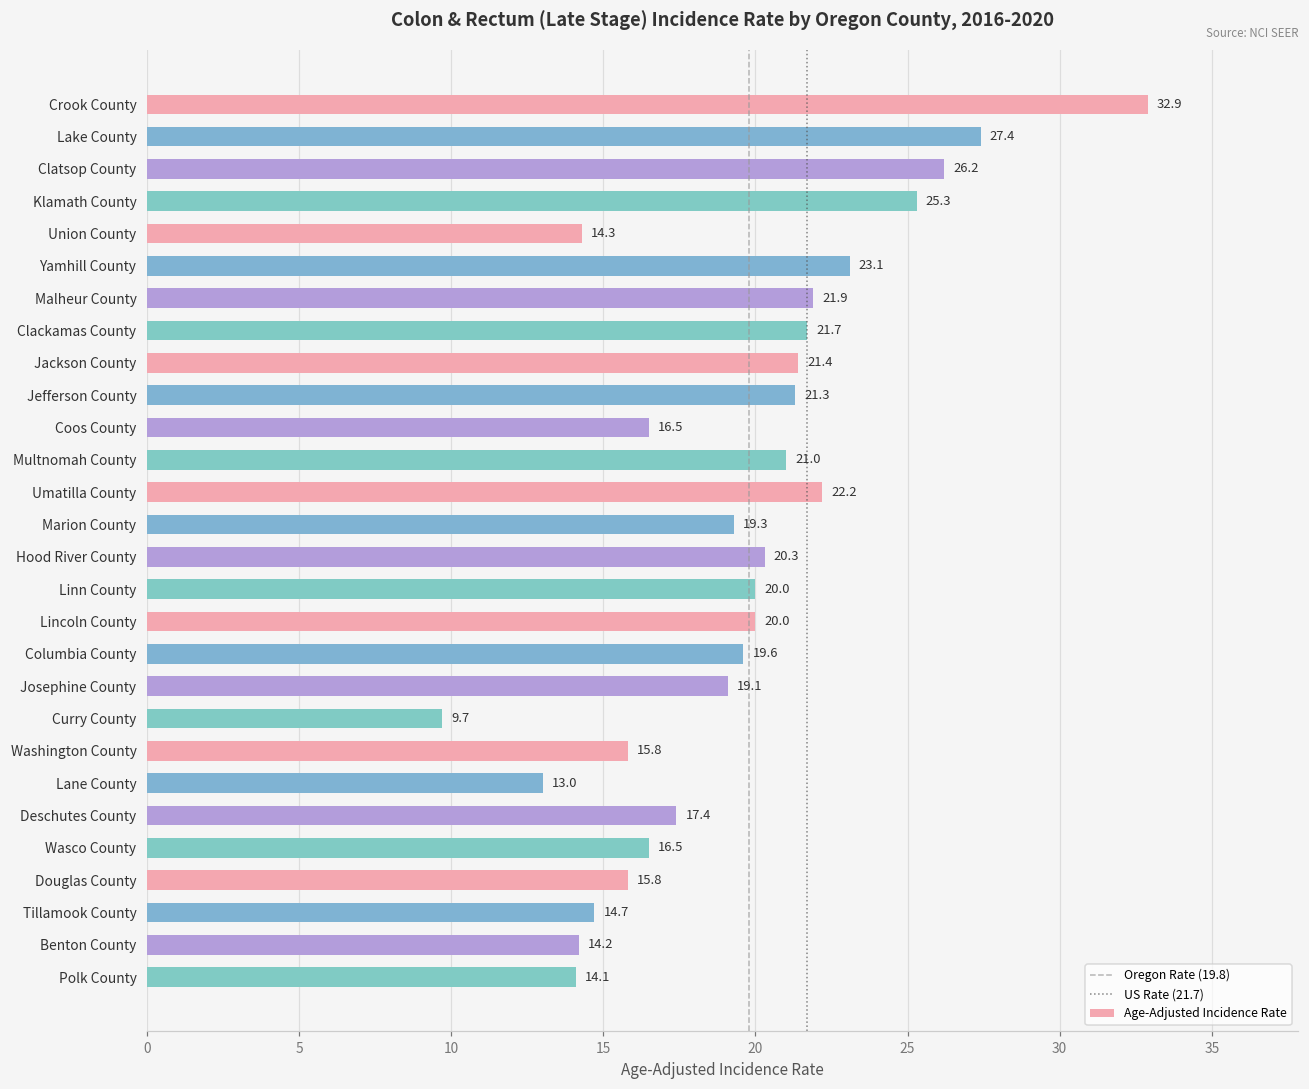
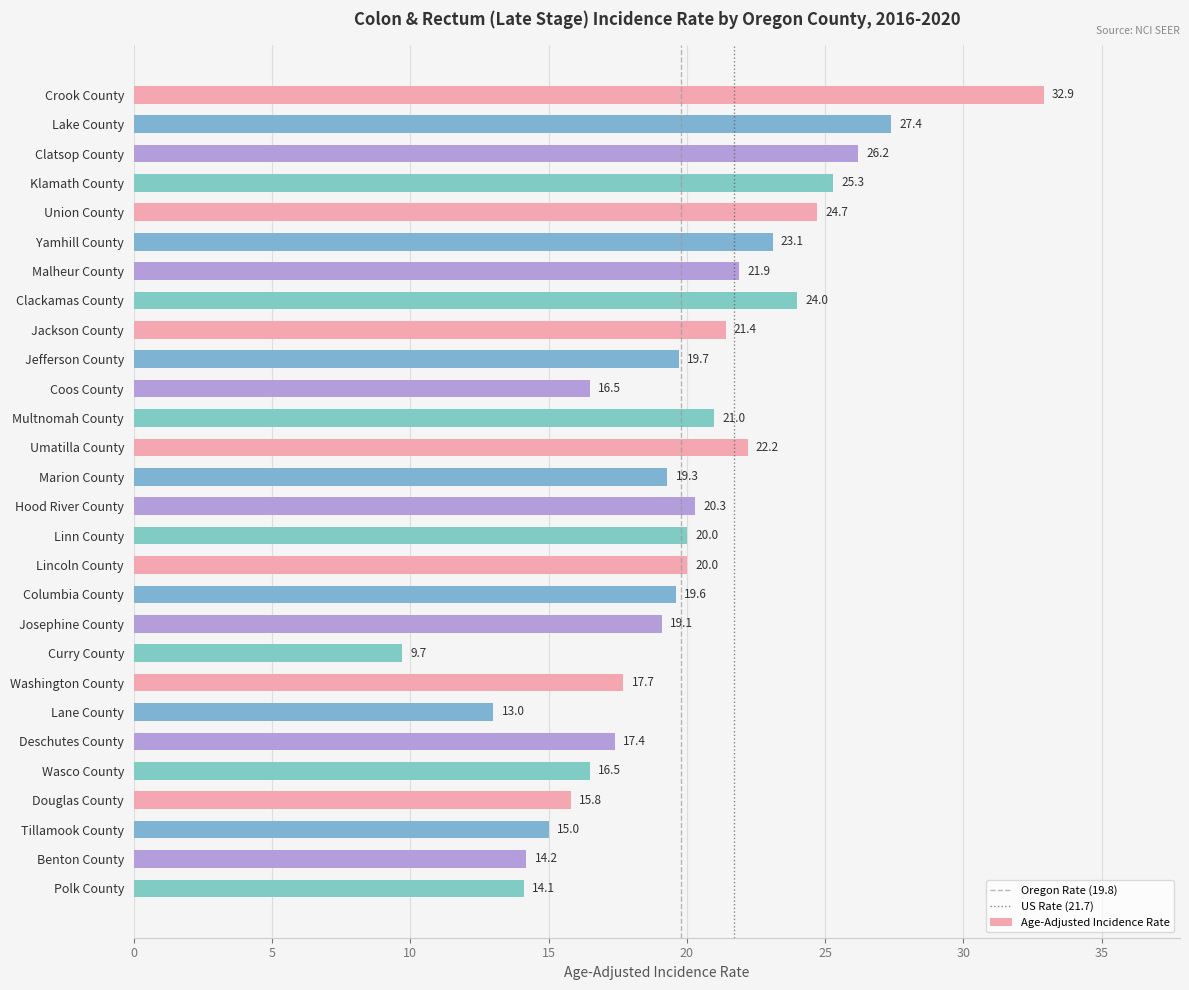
  {
    "Crook County": 32.9,
    "Lake County": 27.4,
    "Clatsop County": 26.2,
    "Klamath County": 25.3,
-   "Union County": 14.3,
+   "Union County": 24.7,
    "Yamhill County": 23.1,
    "Malheur County": 21.9,
-   "Clackamas County": 21.7,
+   "Clackamas County": 24.0,
    "Jackson County": 21.4,
-   "Jefferson County": 21.3,
+   "Jefferson County": 19.7,
    "Coos County": 16.5,
    "Multnomah County": 21.0,
    "Umatilla County": 22.2,
    "Marion County": 19.3,
    "Hood River County": 20.3,
    "Linn County": 20.0,
    "Lincoln County": 20.0,
    "Columbia County": 19.6,
    "Josephine County": 19.1,
    "Curry County": 9.7,
-   "Washington County": 15.8,
+   "Washington County": 17.7,
    "Lane County": 13.0,
    "Deschutes County": 17.4,
    "Wasco County": 16.5,
    "Douglas County": 15.8,
-   "Tillamook County": 14.7,
+   "Tillamook County": 15.0,
    "Benton County": 14.2,
    "Polk County": 14.1
  }
